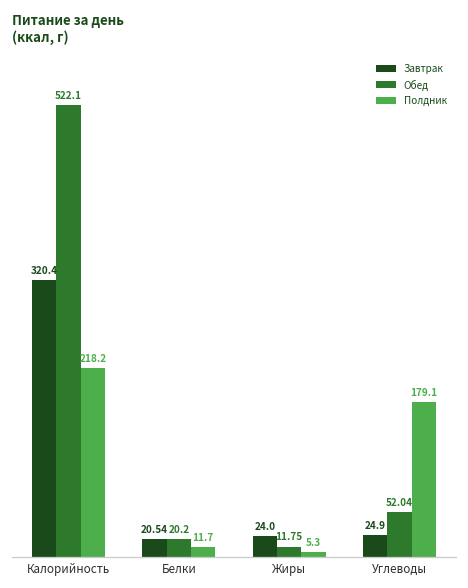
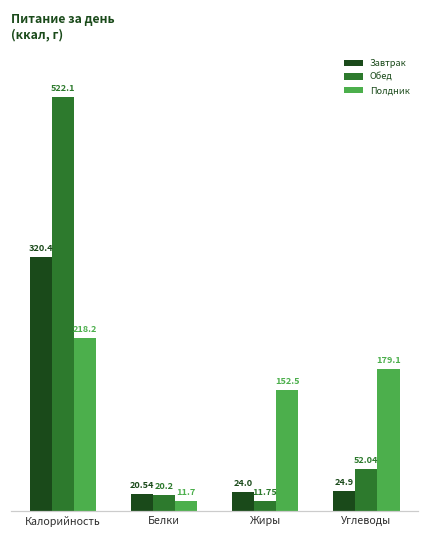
  {
    "Полдник": {
      "Калорийность": 218.2,
      "Белки": 11.7,
-     "Жиры": 5.3,
+     "Жиры": 152.5,
      "Углеводы": 179.1
    }
  }
